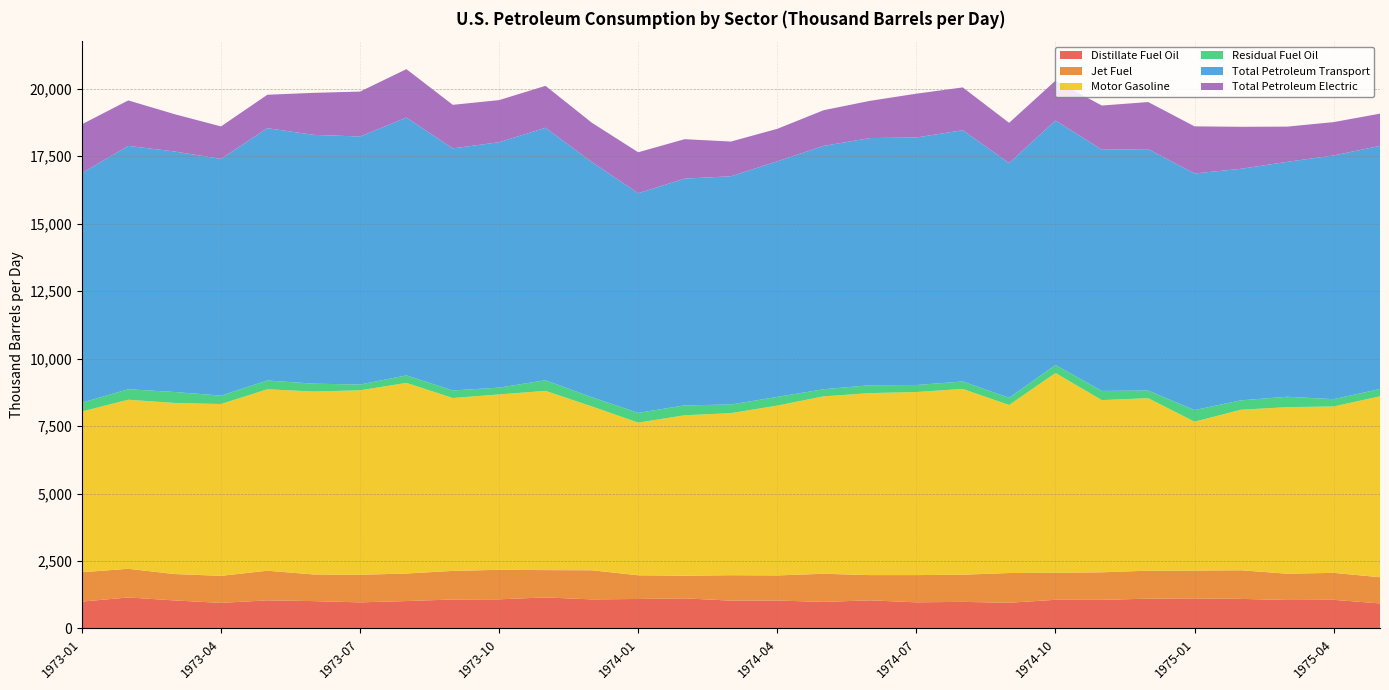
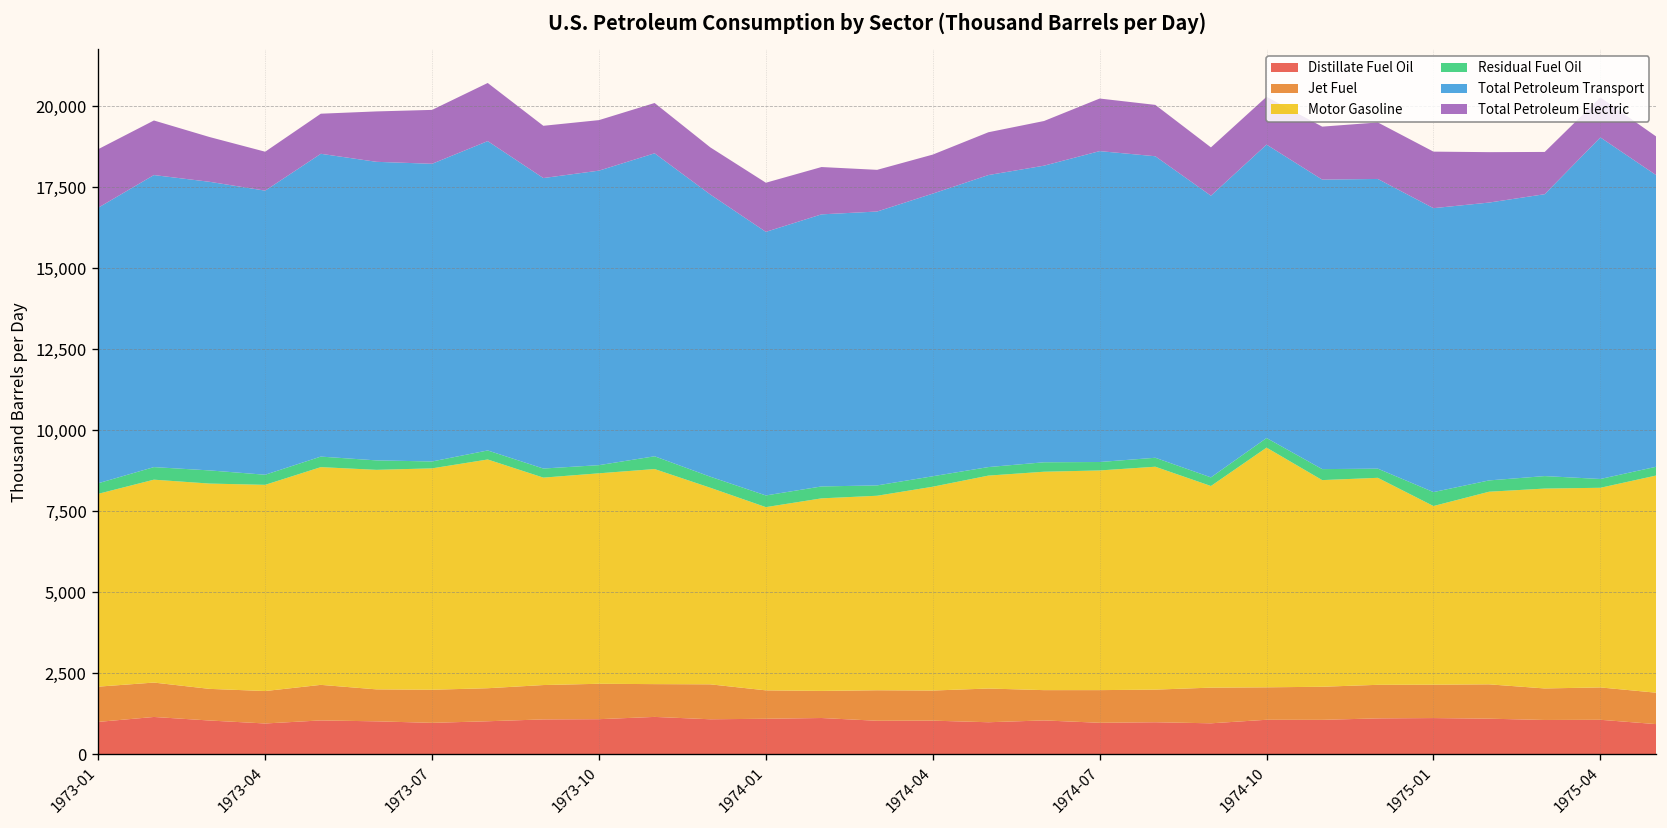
  {
    "Motor Gasoline": {
      "1973-01": "6,000",
      "1973-04": "6,400",
      "1973-07": "6,800",
      "1973-10": "6,500",
      "1974-01": "5,700",
      "1974-04": "6,300",
      "1974-07": "6,800",
      "1974-10": "7,400",
      "1975-01": "5,500",
      "1975-04": "6,200"
    },
    "Residual Fuel Oil": {
      "1973-01": "300",
      "1973-04": "300",
      "1973-07": "200",
      "1973-10": "300",
      "1974-01": "400",
      "1974-04": "300",
      "1974-07": "300",
      "1974-10": "300",
      "1975-01": "400",
      "1975-04": "300"
    },
    "Total Petroleum Transport": {
      "1973-01": "8,500",
      "1973-04": "8,800",
      "1973-07": "9,200",
      "1973-10": "9,100",
      "1974-01": "8,100",
      "1974-04": "8,700",
-     "1974-07": "9,200",
+     "1974-07": "9,600",
      "1974-10": "9,100",
      "1975-01": "8,800",
-     "1975-04": "9,000"
+     "1975-04": "10,500"
    },
    "Total Petroleum Electric": {
      "1973-01": "1,800",
      "1973-04": "1,200",
      "1973-07": "1,700",
      "1973-10": "1,600",
      "1974-01": "1,500",
      "1974-04": "1,200",
      "1974-07": "1,600",
      "1975-01": "1,700"
    }
  }
